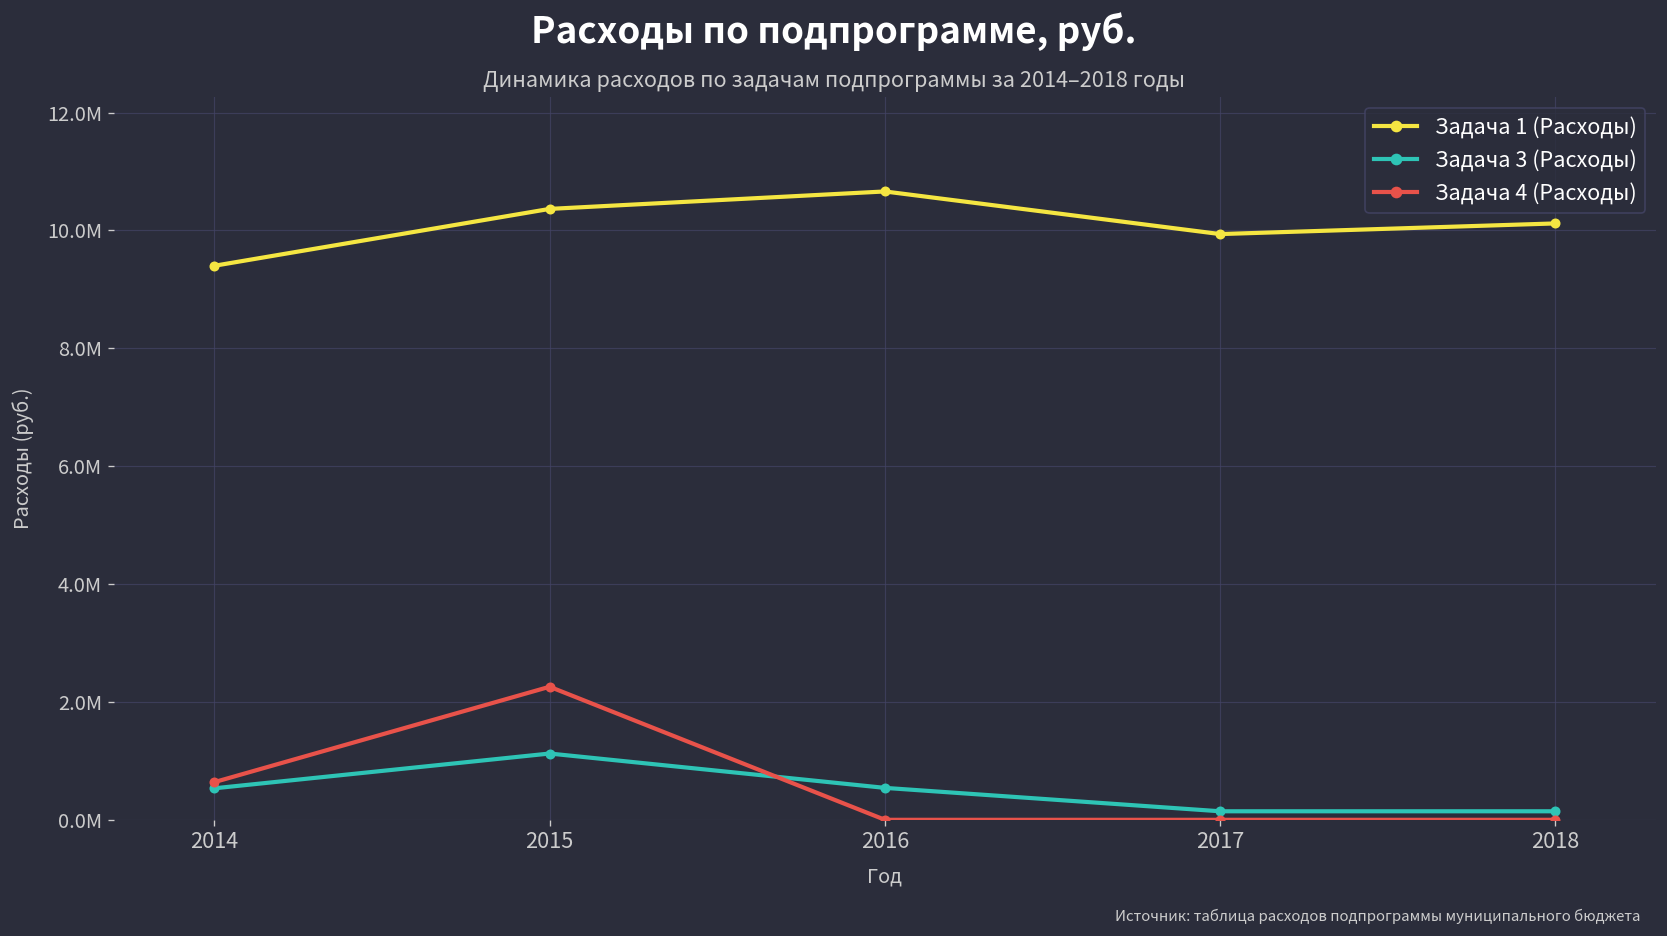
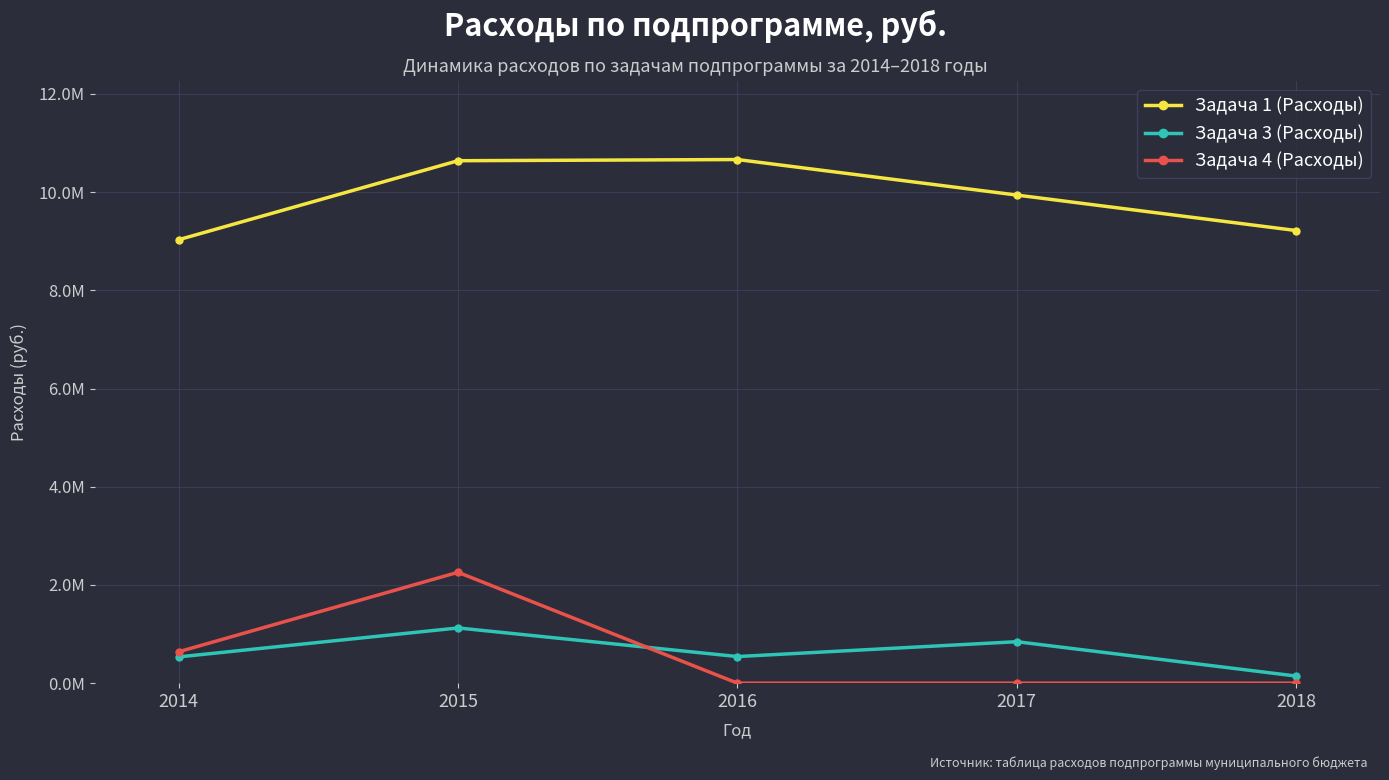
  {
    "Задача 1 (Расходы)": {
-     "2014": 9400000,
-     "2015": 10400000,
+     "2014": 9000000,
+     "2015": 10600000,
      "2016": 10700000,
      "2017": 9900000,
-     "2018": 10100000
+     "2018": 9200000
    },
    "Задача 3 (Расходы)": {
      "2014": 500000,
      "2015": 1100000,
      "2016": 500000,
-     "2017": 100000,
+     "2017": 800000,
      "2018": 100000
    },
    "Задача 4 (Расходы)": {
      "2014": 600000,
      "2015": 2300000,
      "2016": 0,
      "2017": 0,
      "2018": 0
    }
  }
